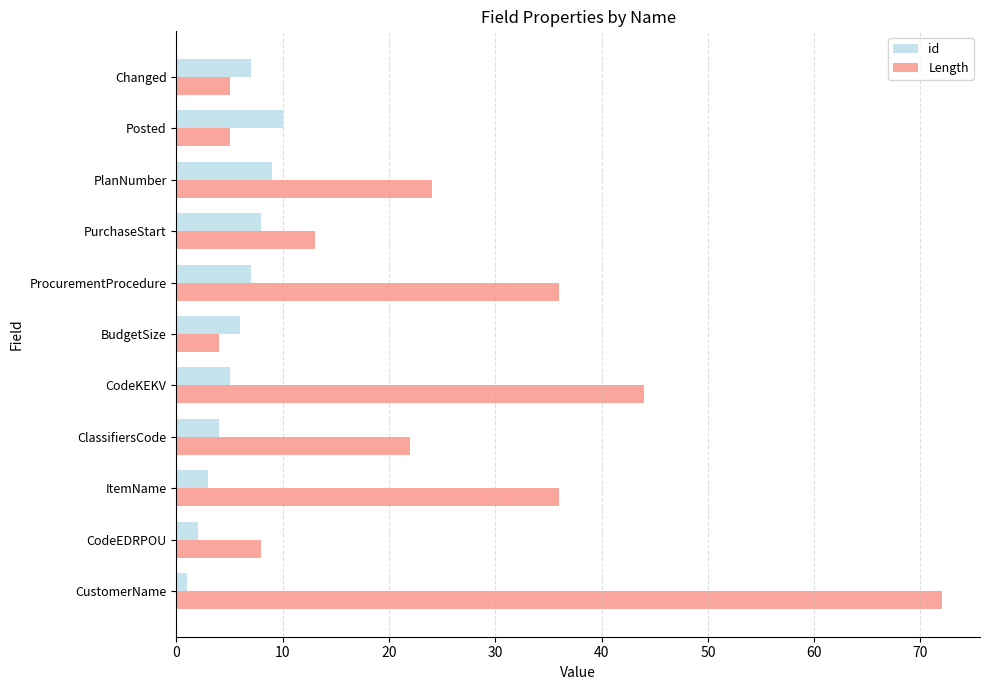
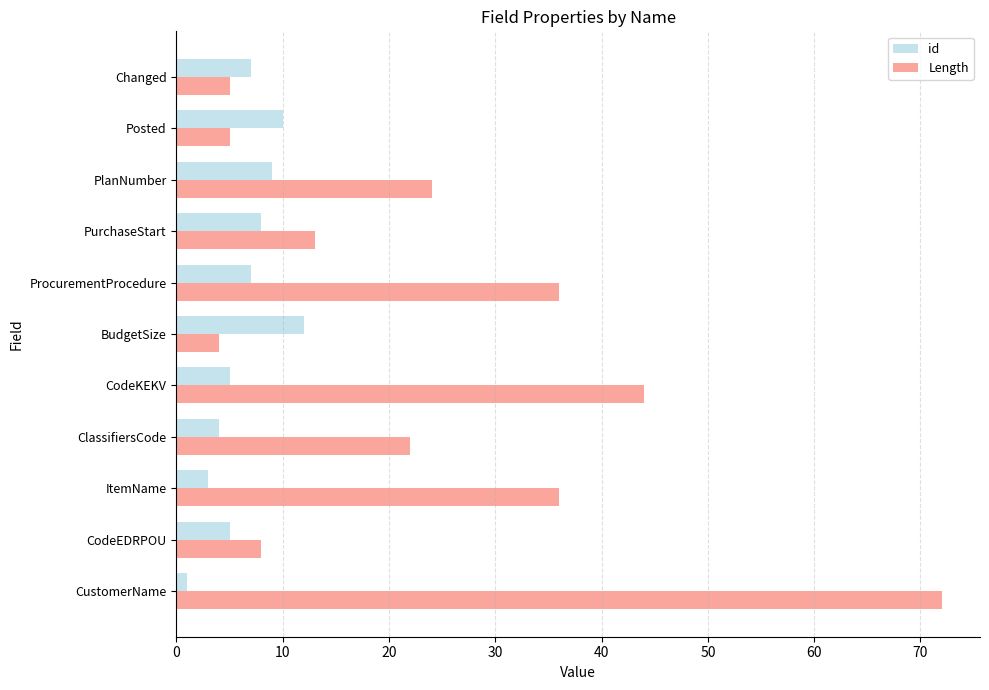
  {
    "id": {
      "Changed": 7,
      "Posted": 10,
      "PlanNumber": 9,
      "PurchaseStart": 8,
      "ProcurementProcedure": 7,
-     "BudgetSize": 6,
+     "BudgetSize": 12,
      "CodeKEKV": 5,
      "ClassifiersCode": 4,
      "ItemName": 3,
-     "CodeEDRPOU": 2,
+     "CodeEDRPOU": 5,
      "CustomerName": 1
    },
    "Length": {
      "Changed": 5,
      "Posted": 5,
      "PlanNumber": 24,
      "PurchaseStart": 13,
      "ProcurementProcedure": 36,
      "BudgetSize": 4,
      "CodeKEKV": 44,
      "ClassifiersCode": 22,
      "ItemName": 36,
      "CodeEDRPOU": 8,
      "CustomerName": 72
    }
  }
